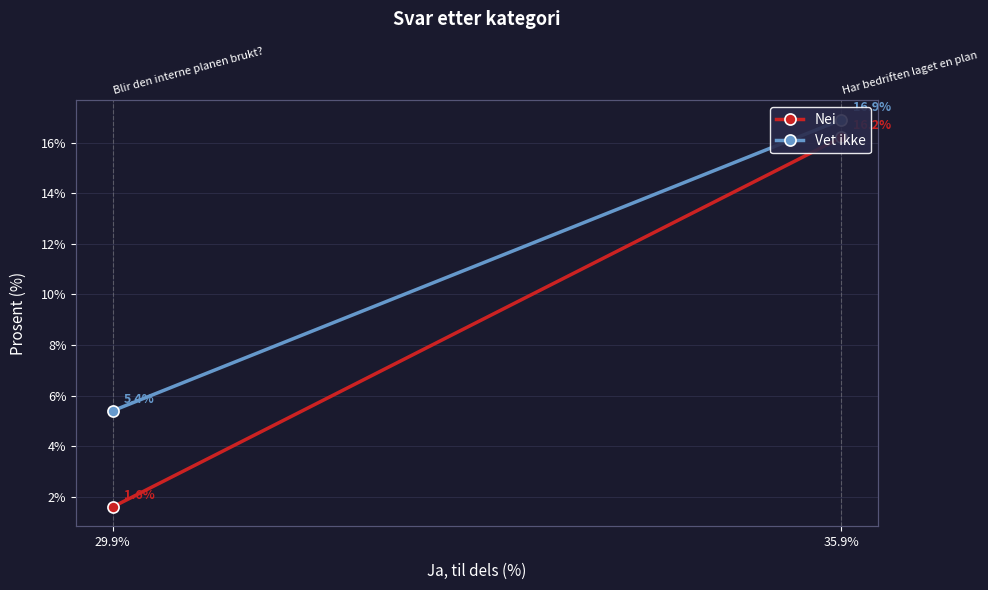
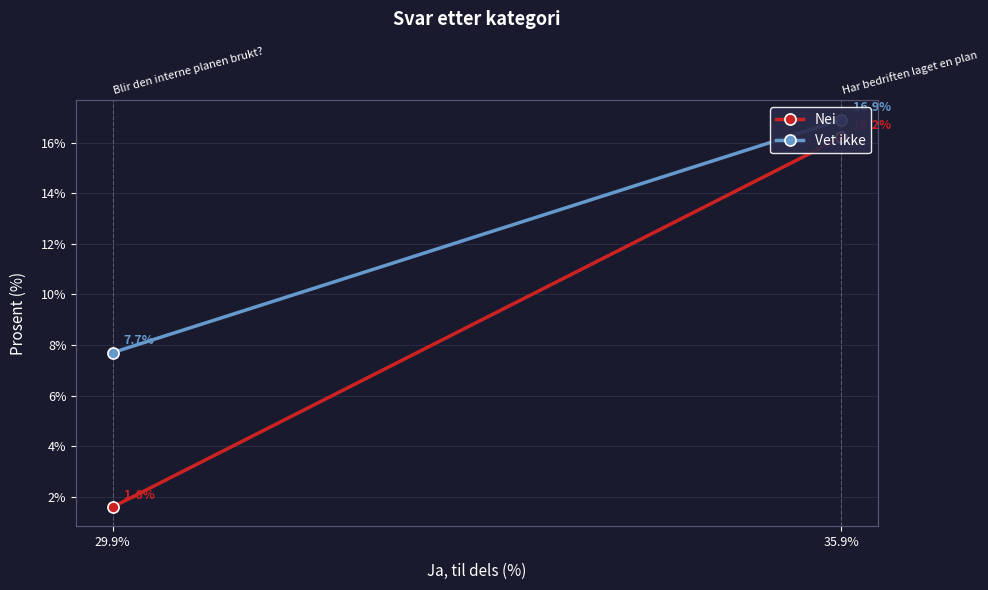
  {
    "Nei": {
      "29.9%": "1.6%"
    },
    "Vet ikke": {
-     "29.9%": "5.4%"
+     "29.9%": "7.7%"
    }
  }
